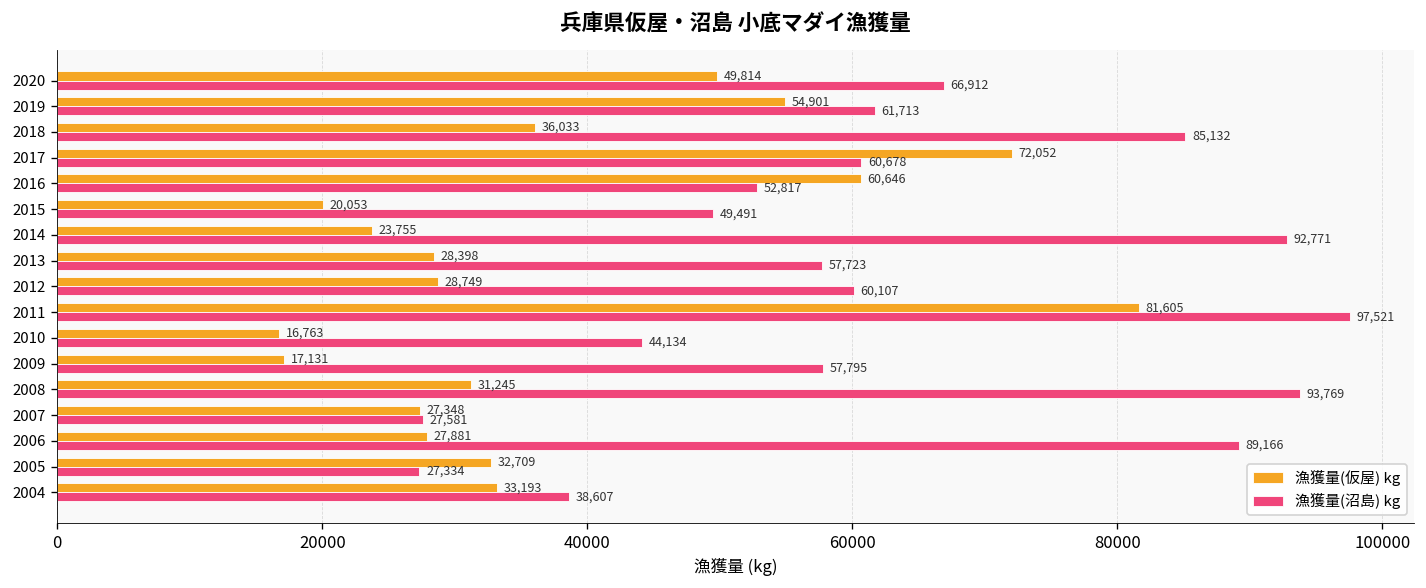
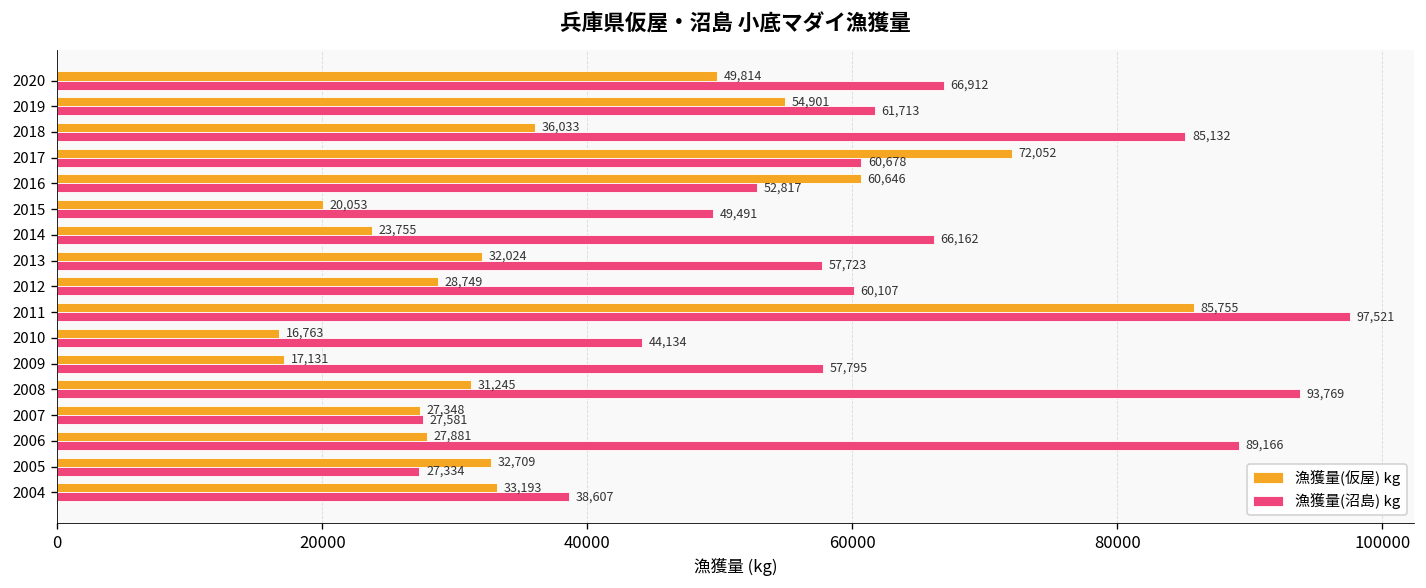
  {
    "漁獲量(仮屋) kg": {
      "2020": "49,814",
      "2019": "54,901",
      "2018": "36,033",
      "2017": "72,052",
      "2016": "60,646",
      "2015": "20,053",
      "2014": "23,755",
-     "2013": "28,398",
+     "2013": "32,024",
      "2012": "28,749",
-     "2011": "81,605",
+     "2011": "85,755",
      "2010": "16,763",
      "2009": "17,131",
      "2008": "31,245",
      "2006": "27,881",
      "2005": "32,709",
      "2004": "33,193"
    },
    "漁獲量(沼島) kg": {
      "2020": "66,912",
      "2019": "61,713",
      "2018": "85,132",
      "2017": "60,678",
      "2016": "52,817",
      "2015": "49,491",
-     "2014": "92,771",
+     "2014": "66,162",
      "2013": "57,723",
      "2012": "60,107",
      "2011": "97,521",
      "2010": "44,134",
      "2009": "57,795",
      "2008": "93,769",
      "2006": "89,166",
      "2005": "27,334",
      "2004": "38,607"
    }
  }
